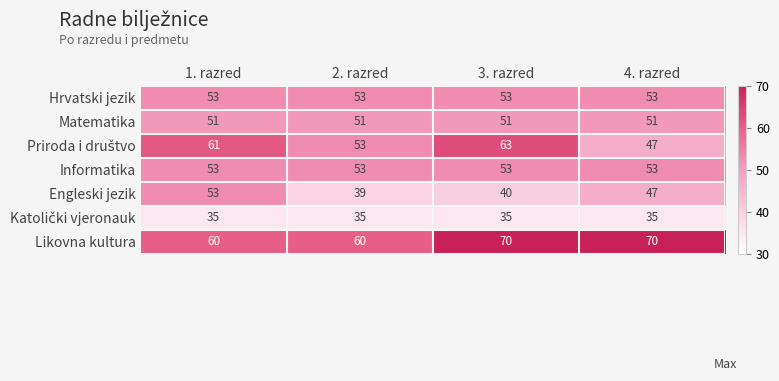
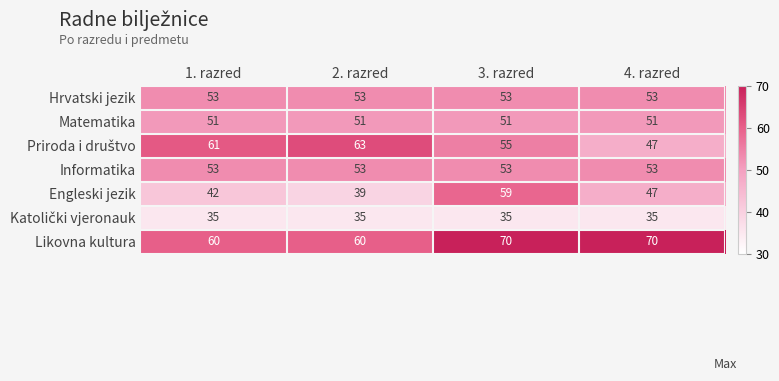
  {
    "Hrvatski jezik": {
      "1. razred": 53,
      "2. razred": 53,
      "3. razred": 53,
      "4. razred": 53
    },
    "Matematika": {
      "1. razred": 51,
      "2. razred": 51,
      "3. razred": 51,
      "4. razred": 51
    },
    "Priroda i društvo": {
      "1. razred": 61,
-     "2. razred": 53,
-     "3. razred": 63,
+     "2. razred": 63,
+     "3. razred": 55,
      "4. razred": 47
    },
    "Informatika": {
      "1. razred": 53,
      "2. razred": 53,
      "3. razred": 53,
      "4. razred": 53
    },
    "Engleski jezik": {
-     "1. razred": 53,
+     "1. razred": 42,
      "2. razred": 39,
-     "3. razred": 40,
+     "3. razred": 59,
      "4. razred": 47
    },
    "Katolički vjeronauk": {
      "1. razred": 35,
      "2. razred": 35,
      "3. razred": 35,
      "4. razred": 35
    },
    "Likovna kultura": {
      "1. razred": 60,
      "2. razred": 60,
      "3. razred": 70,
      "4. razred": 70
    }
  }
